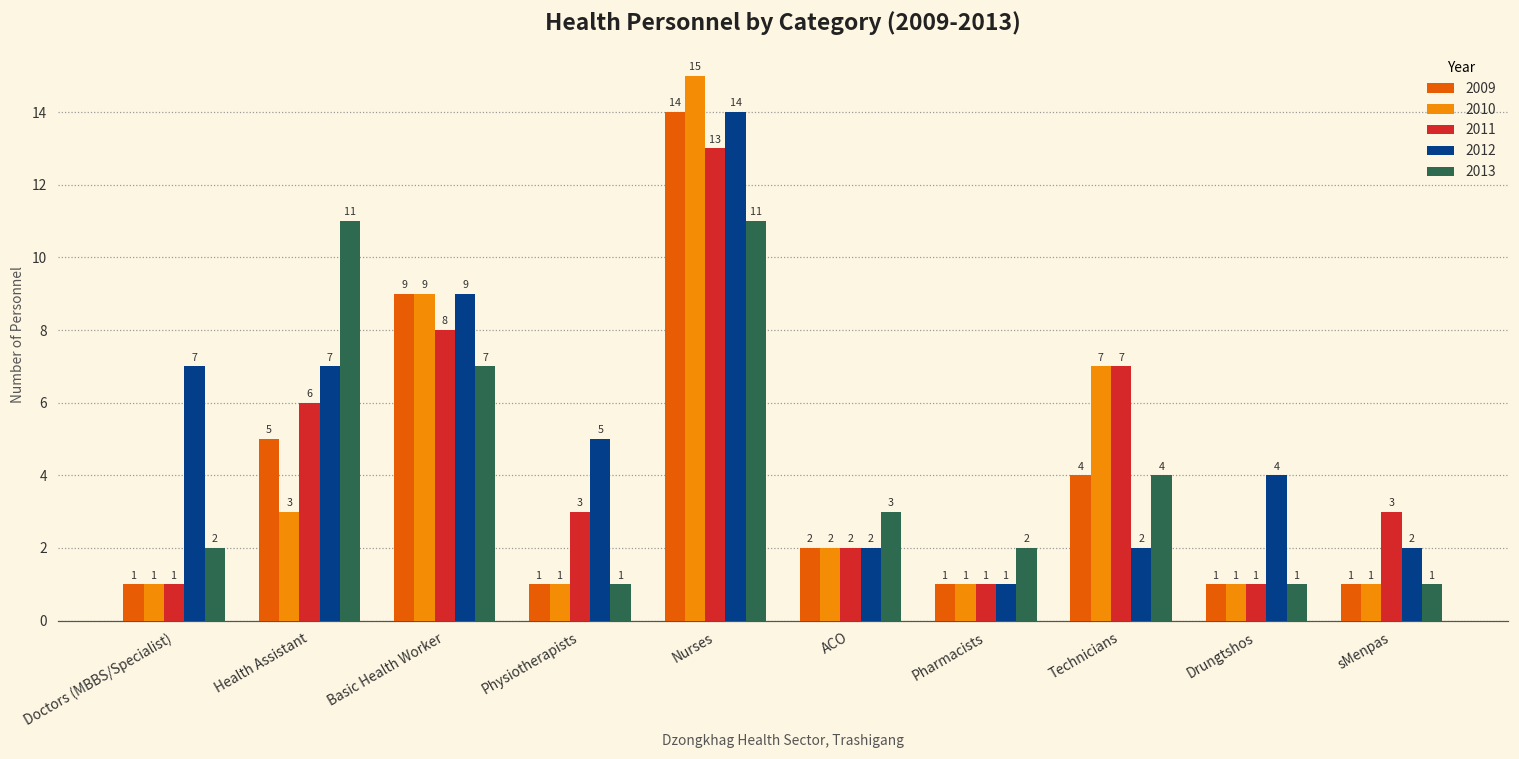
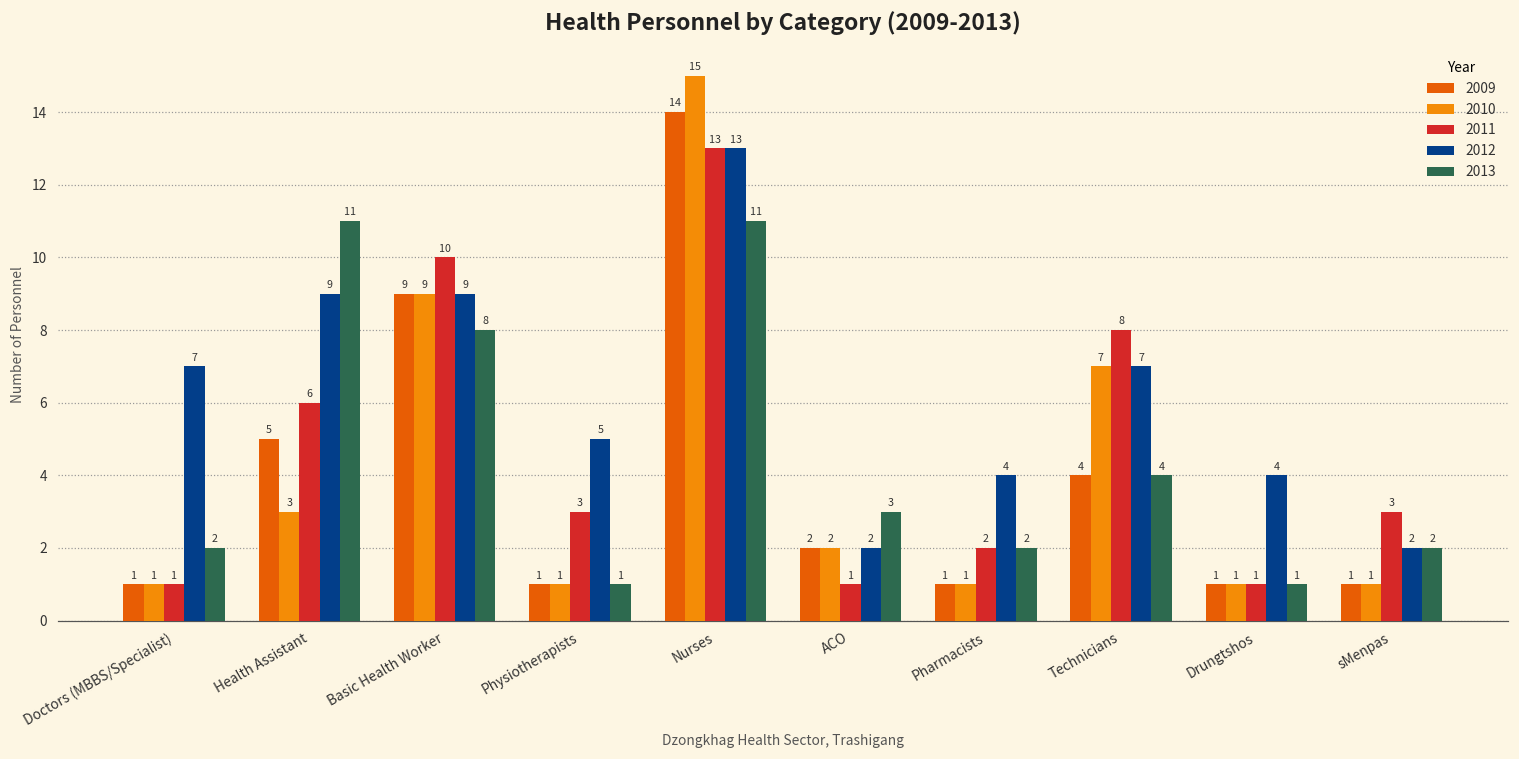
  {
    "2011": {
      "Doctors (MBBS/Specialist)": 1,
      "Health Assistant": 6,
-     "Basic Health Worker": 8,
+     "Basic Health Worker": 10,
      "Physiotherapists": 3,
      "Nurses": 13,
-     "ACO": 2,
-     "Pharmacists": 1,
-     "Technicians": 7,
+     "ACO": 1,
+     "Pharmacists": 2,
+     "Technicians": 8,
      "Drungtshos": 1,
      "sMenpas": 3
    },
    "2012": {
      "Doctors (MBBS/Specialist)": 7,
-     "Health Assistant": 7,
+     "Health Assistant": 9,
      "Basic Health Worker": 9,
      "Physiotherapists": 5,
-     "Nurses": 14,
+     "Nurses": 13,
      "ACO": 2,
-     "Pharmacists": 1,
-     "Technicians": 2,
+     "Pharmacists": 4,
+     "Technicians": 7,
      "Drungtshos": 4,
      "sMenpas": 2
    },
    "2013": {
      "Doctors (MBBS/Specialist)": 2,
      "Health Assistant": 11,
-     "Basic Health Worker": 7,
+     "Basic Health Worker": 8,
      "Physiotherapists": 1,
      "Nurses": 11,
      "ACO": 3,
      "Pharmacists": 2,
      "Technicians": 4,
      "Drungtshos": 1,
-     "sMenpas": 1
+     "sMenpas": 2
    }
  }
